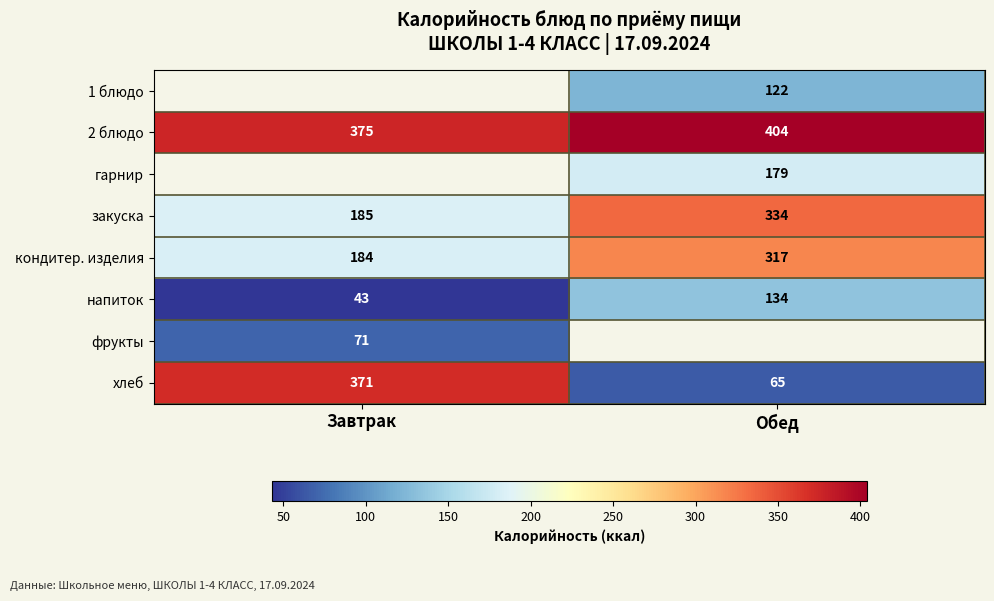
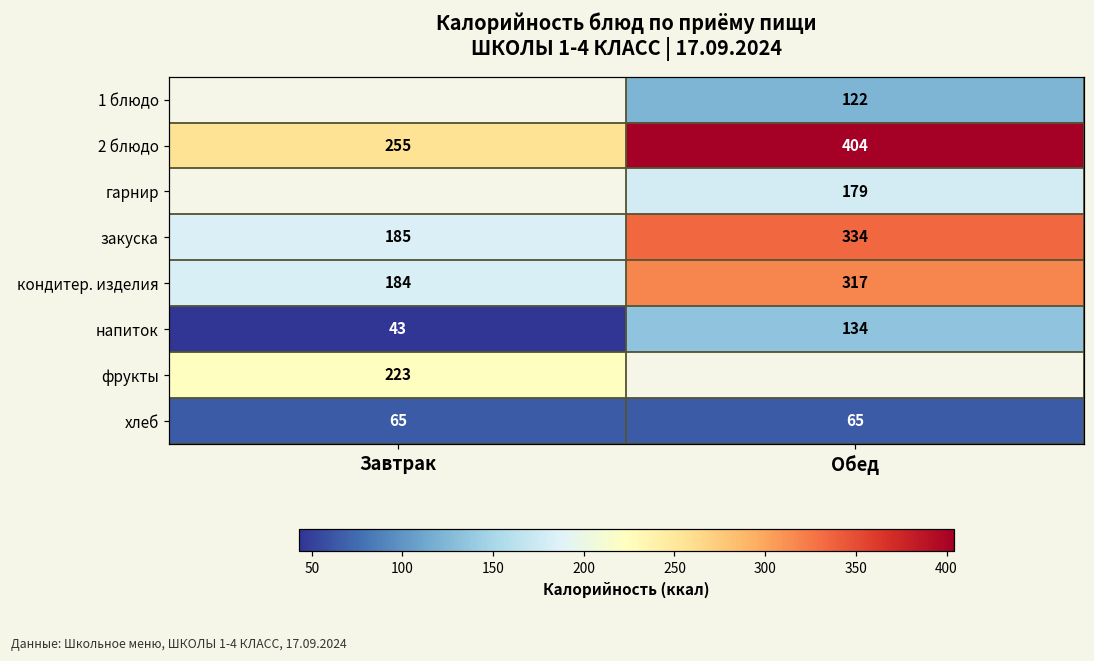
  {
    "1 блюдо": {
      "Обед": 122
    },
    "2 блюдо": {
-     "Завтрак": 375,
+     "Завтрак": 255,
      "Обед": 404
    },
    "гарнир": {
      "Обед": 179
    },
    "закуска": {
      "Завтрак": 185,
      "Обед": 334
    },
    "кондитер. изделия": {
      "Завтрак": 184,
      "Обед": 317
    },
    "напиток": {
      "Завтрак": 43,
      "Обед": 134
    },
    "фрукты": {
-     "Завтрак": 71
+     "Завтрак": 223
    },
    "хлеб": {
-     "Завтрак": 371,
+     "Завтрак": 65,
      "Обед": 65
    }
  }
